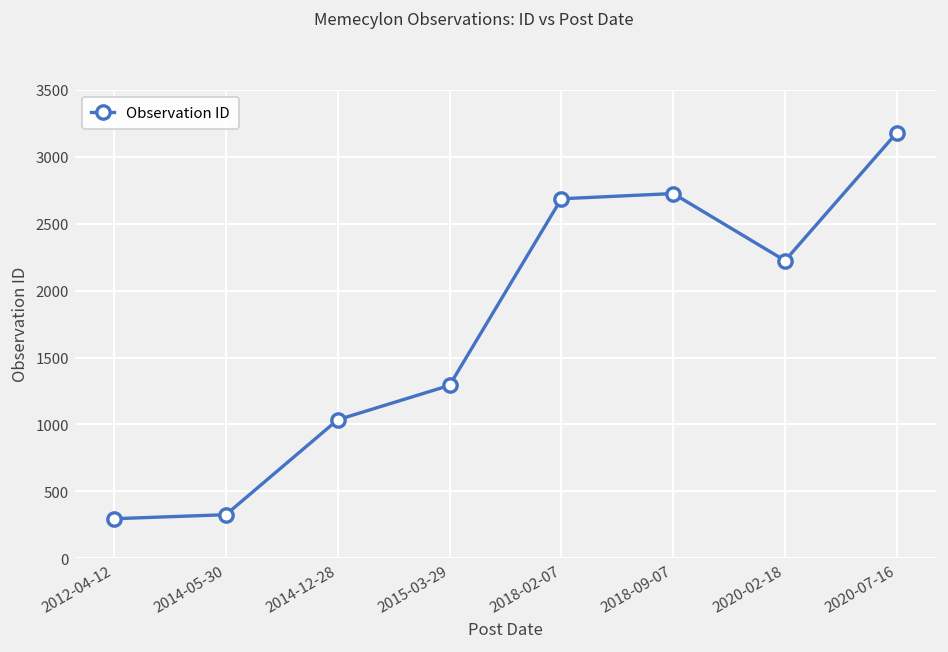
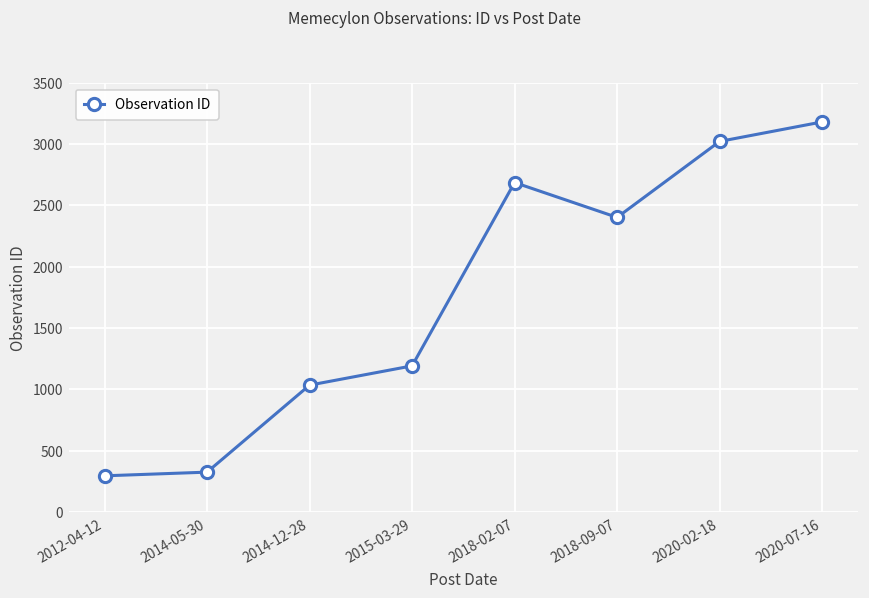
  {
    "2012-04-12": 300,
    "2014-05-30": 330,
    "2014-12-28": 1040,
-   "2015-03-29": 1290,
+   "2015-03-29": 1190,
    "2018-02-07": 2690,
-   "2018-09-07": 2730,
-   "2020-02-18": 2220,
+   "2018-09-07": 2400,
+   "2020-02-18": 3020,
    "2020-07-16": 3180
  }
